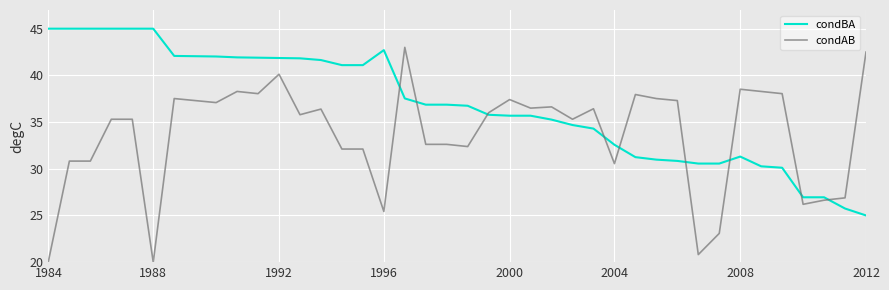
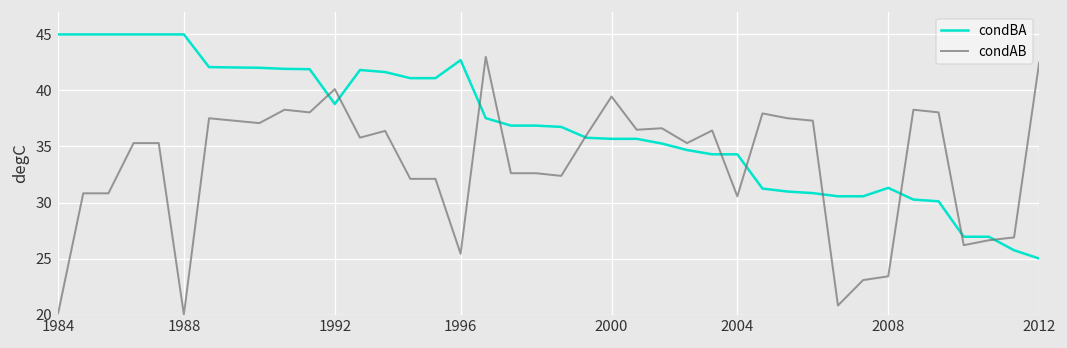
  {
    "condBA": {
      "1984": 45,
      "1988": 45,
-     "1992": 42,
+     "1992": 39,
      "1996": 43,
      "2000": 36,
-     "2004": 33,
+     "2004": 34,
      "2008": 31,
      "2012": 25
    },
    "condAB": {
      "1984": 20,
      "1988": 20,
      "1992": 40,
      "1996": 25,
-     "2000": 37,
+     "2000": 39,
      "2004": 31,
-     "2008": 39,
+     "2008": 23,
      "2012": 42
    }
  }
